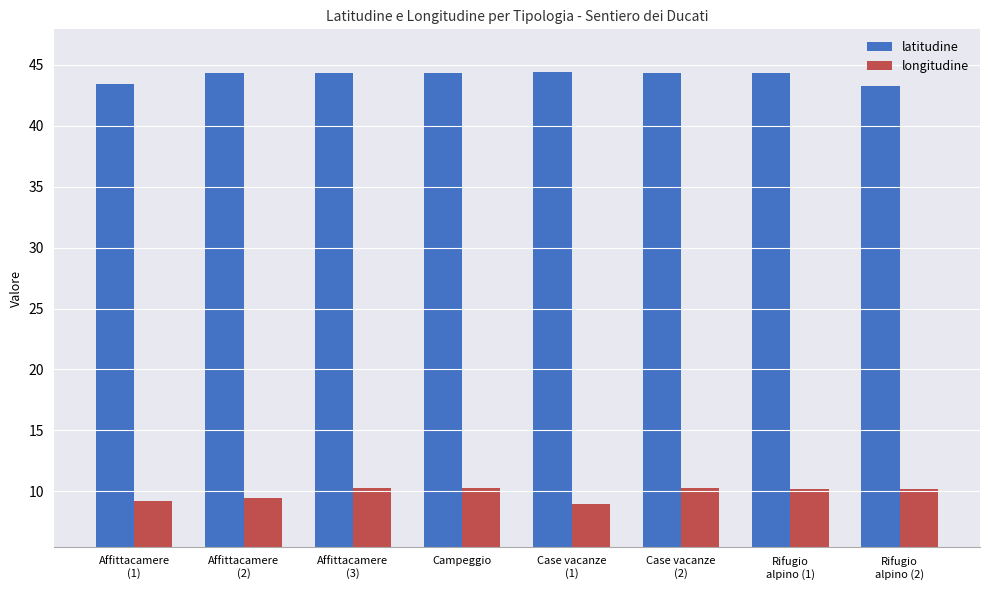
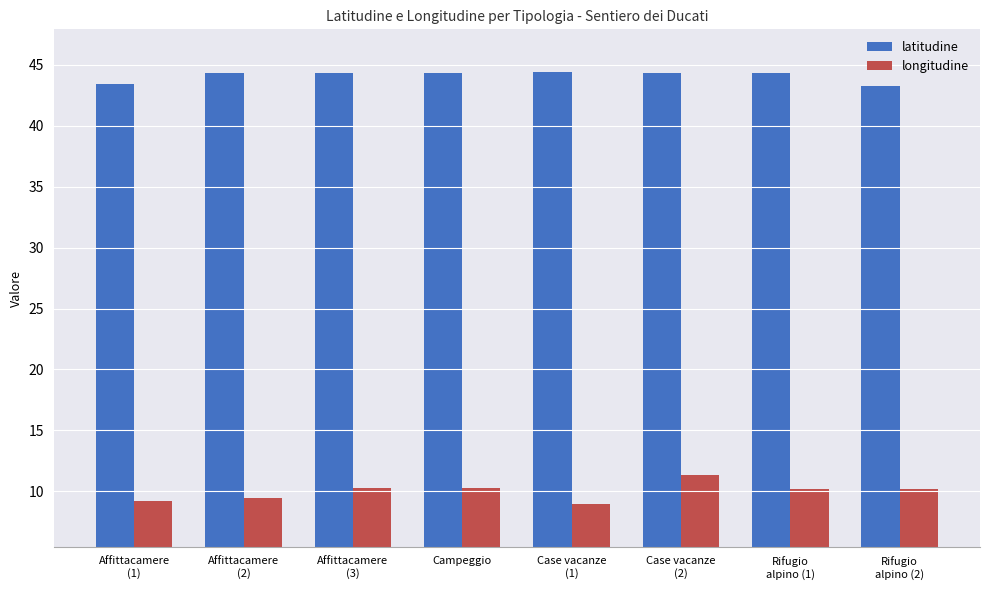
  {
    "latitudine": {
      "Affittacamere (1)": 43.5,
      "Affittacamere (2)": 44.3,
      "Affittacamere (3)": 44.3,
      "Campeggio": 44.3,
      "Case vacanze (1)": 44.4,
      "Case vacanze (2)": 44.3,
      "Rifugio alpino (1)": 44.3,
      "Rifugio alpino (2)": 43.3
    },
    "longitudine": {
      "Affittacamere (1)": 9.2,
      "Affittacamere (2)": 9.4,
      "Affittacamere (3)": 10.2,
      "Campeggio": 10.2,
      "Case vacanze (1)": 9.0,
-     "Case vacanze (2)": 10.2,
+     "Case vacanze (2)": 11.3,
      "Rifugio alpino (1)": 10.2,
      "Rifugio alpino (2)": 10.2
    }
  }
